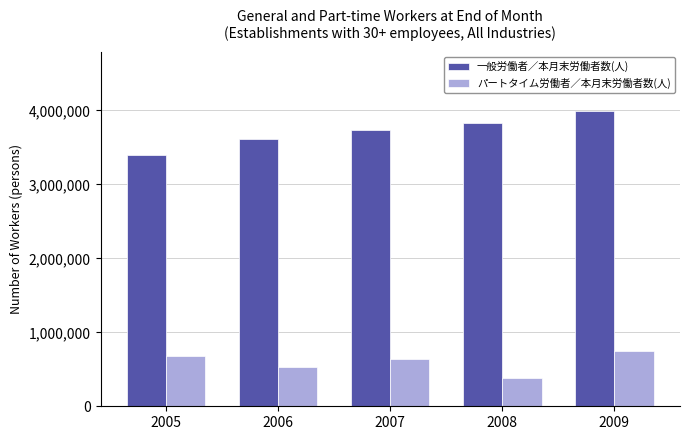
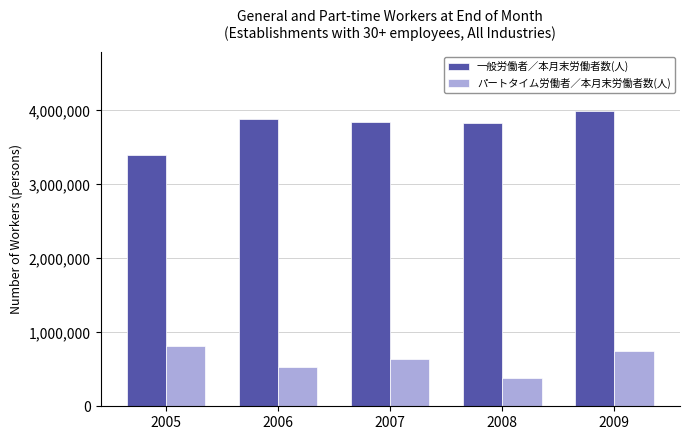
  {
    "一般労働者／本月末労働者数(人)": {
      "2005": "3,400,000",
-     "2006": "3,600,000",
-     "2007": "3,700,000",
+     "2006": "3,900,000",
+     "2007": "3,800,000",
      "2008": "3,800,000",
      "2009": "4,000,000"
    },
    "パートタイム労働者／本月末労働者数(人)": {
-     "2005": "700,000",
+     "2005": "800,000",
      "2006": "500,000",
      "2007": "600,000",
      "2008": "400,000",
      "2009": "800,000"
    }
  }
